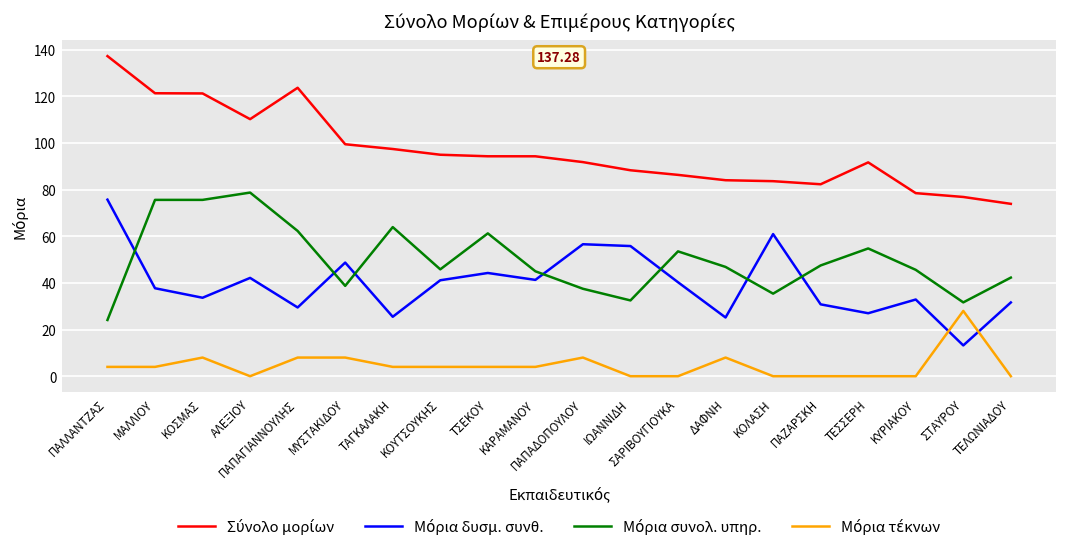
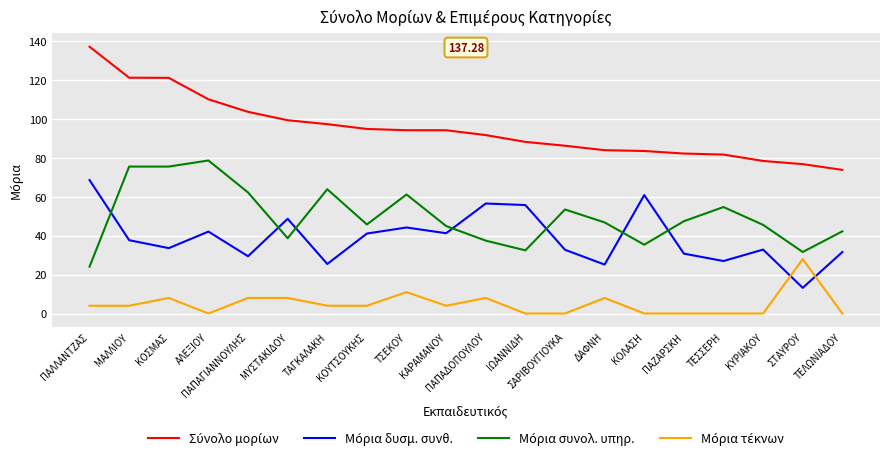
  {
    "Σύνολο μορίων": {
      "ΠΑΛΛΑΝΤΖΑΣ": 137,
      "ΜΑΛΛΙΟΥ": 121,
      "ΚΟΣΜΑΣ": 121,
      "ΑΛΕΞΙΟΥ": 110,
-     "ΠΑΠΑΓΙΑΝΝΟΥΛΗΣ": 124,
+     "ΠΑΠΑΓΙΑΝΝΟΥΛΗΣ": 104,
      "ΜΥΣΤΑΚΙΔΟΥ": 99,
      "ΤΑΓΚΑΛΑΚΗ": 97,
      "ΚΟΥΤΣΟΥΚΗΣ": 95,
      "ΤΣΕΚΟΥ": 94,
      "ΚΑΡΑΜΑΝΟΥ": 94,
      "ΠΑΠΑΔΟΠΟΥΛΟΥ": 92,
      "ΙΩΑΝΝΙΔΗ": 88,
      "ΣΑΡΙΒΟΥΓΙΟΥΚΑ": 86,
      "ΔΑΦΝΗ": 84,
      "ΚΟΛΑΣΗ": 84,
      "ΠΑΖΑΡΣΚΗ": 82,
-     "ΤΕΣΣΕΡΗ": 92,
+     "ΤΕΣΣΕΡΗ": 82,
      "ΚΥΡΙΑΚΟΥ": 79,
      "ΣΤΑΥΡΟΥ": 77,
      "ΤΕΛΩΝΙΑΔΟΥ": 74
    },
    "Μόρια δυσμ. συνθ.": {
-     "ΠΑΛΛΑΝΤΖΑΣ": 76,
+     "ΠΑΛΛΑΝΤΖΑΣ": 69,
      "ΜΑΛΛΙΟΥ": 38,
      "ΚΟΣΜΑΣ": 34,
      "ΑΛΕΞΙΟΥ": 42,
      "ΠΑΠΑΓΙΑΝΝΟΥΛΗΣ": 29,
      "ΜΥΣΤΑΚΙΔΟΥ": 49,
      "ΤΑΓΚΑΛΑΚΗ": 25,
      "ΚΟΥΤΣΟΥΚΗΣ": 41,
      "ΤΣΕΚΟΥ": 44,
      "ΚΑΡΑΜΑΝΟΥ": 41,
      "ΠΑΠΑΔΟΠΟΥΛΟΥ": 57,
      "ΙΩΑΝΝΙΔΗ": 56,
-     "ΣΑΡΙΒΟΥΓΙΟΥΚΑ": 40,
+     "ΣΑΡΙΒΟΥΓΙΟΥΚΑ": 33,
      "ΔΑΦΝΗ": 25,
      "ΚΟΛΑΣΗ": 61,
      "ΠΑΖΑΡΣΚΗ": 31,
      "ΤΕΣΣΕΡΗ": 27,
      "ΚΥΡΙΑΚΟΥ": 33,
      "ΣΤΑΥΡΟΥ": 13,
      "ΤΕΛΩΝΙΑΔΟΥ": 32
    },
    "Μόρια συνολ. υπηρ.": {
      "ΠΑΛΛΑΝΤΖΑΣ": 24,
      "ΜΑΛΛΙΟΥ": 76,
      "ΚΟΣΜΑΣ": 76,
      "ΑΛΕΞΙΟΥ": 79,
      "ΠΑΠΑΓΙΑΝΝΟΥΛΗΣ": 62,
      "ΜΥΣΤΑΚΙΔΟΥ": 39,
      "ΤΑΓΚΑΛΑΚΗ": 64,
      "ΚΟΥΤΣΟΥΚΗΣ": 46,
      "ΤΣΕΚΟΥ": 61,
      "ΚΑΡΑΜΑΝΟΥ": 45,
      "ΠΑΠΑΔΟΠΟΥΛΟΥ": 38,
      "ΙΩΑΝΝΙΔΗ": 33,
      "ΣΑΡΙΒΟΥΓΙΟΥΚΑ": 54,
      "ΔΑΦΝΗ": 47,
      "ΚΟΛΑΣΗ": 35,
      "ΠΑΖΑΡΣΚΗ": 48,
      "ΤΕΣΣΕΡΗ": 55,
      "ΚΥΡΙΑΚΟΥ": 46,
      "ΣΤΑΥΡΟΥ": 32,
      "ΤΕΛΩΝΙΑΔΟΥ": 42
    },
    "Μόρια τέκνων": {
      "ΠΑΛΛΑΝΤΖΑΣ": 4,
      "ΜΑΛΛΙΟΥ": 4,
      "ΚΟΣΜΑΣ": 8,
      "ΑΛΕΞΙΟΥ": 0,
      "ΠΑΠΑΓΙΑΝΝΟΥΛΗΣ": 8,
      "ΜΥΣΤΑΚΙΔΟΥ": 8,
      "ΤΑΓΚΑΛΑΚΗ": 4,
      "ΚΟΥΤΣΟΥΚΗΣ": 4,
-     "ΤΣΕΚΟΥ": 4,
+     "ΤΣΕΚΟΥ": 11,
      "ΚΑΡΑΜΑΝΟΥ": 4,
      "ΠΑΠΑΔΟΠΟΥΛΟΥ": 8,
      "ΙΩΑΝΝΙΔΗ": 0,
      "ΣΑΡΙΒΟΥΓΙΟΥΚΑ": 0,
      "ΔΑΦΝΗ": 8,
      "ΚΟΛΑΣΗ": 0,
      "ΠΑΖΑΡΣΚΗ": 0,
      "ΤΕΣΣΕΡΗ": 0,
      "ΚΥΡΙΑΚΟΥ": 0,
      "ΣΤΑΥΡΟΥ": 28,
      "ΤΕΛΩΝΙΑΔΟΥ": 0
    }
  }
